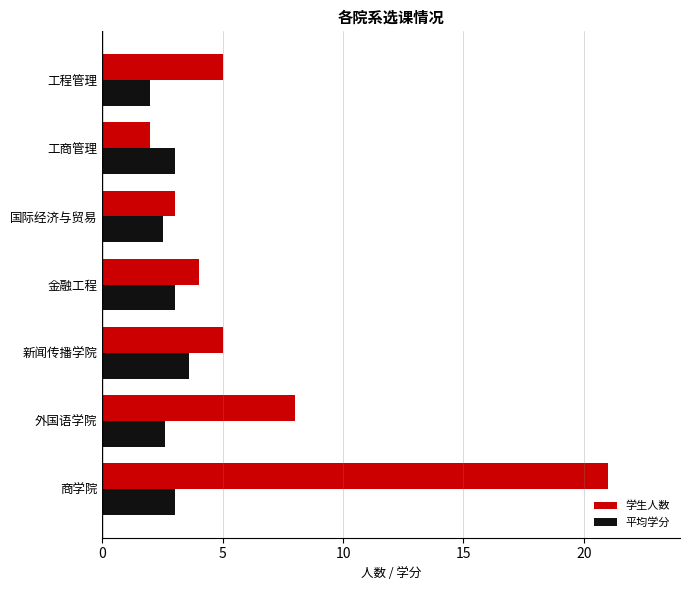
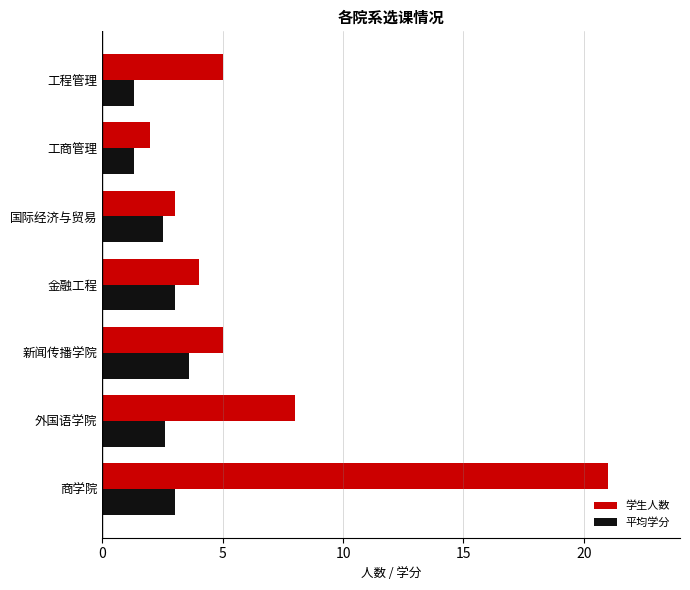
  {
    "学生人数": {
      "工程管理": 5.0,
      "工商管理": 2.0,
      "国际经济与贸易": 3.0,
      "金融工程": 4.0,
      "新闻传播学院": 5.0,
      "外国语学院": 8.0,
      "商学院": 21.0
    },
    "平均学分": {
-     "工程管理": 2.0,
-     "工商管理": 3.0,
+     "工程管理": 1.3,
+     "工商管理": 1.3,
      "国际经济与贸易": 2.5,
      "金融工程": 3.0,
      "新闻传播学院": 3.6,
      "外国语学院": 2.6,
      "商学院": 3.0
    }
  }
